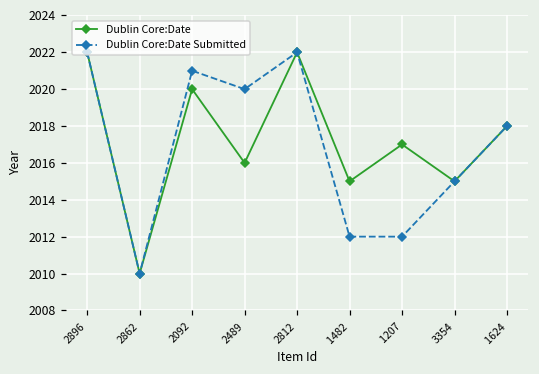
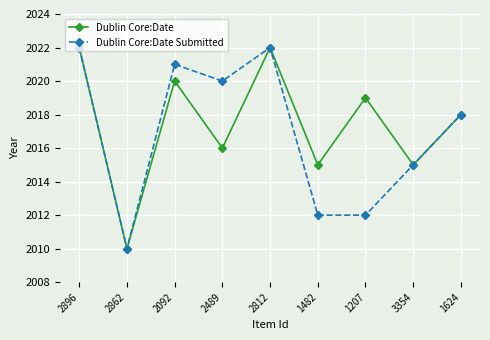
  {
    "Dublin Core:Date": {
      "2092": 2020,
      "2489": 2016,
      "1482": 2015,
-     "1207": 2017
+     "1207": 2019
    },
    "Dublin Core:Date Submitted": {
      "2092": 2021,
      "2489": 2020,
      "1482": 2012,
      "1207": 2012
    }
  }
